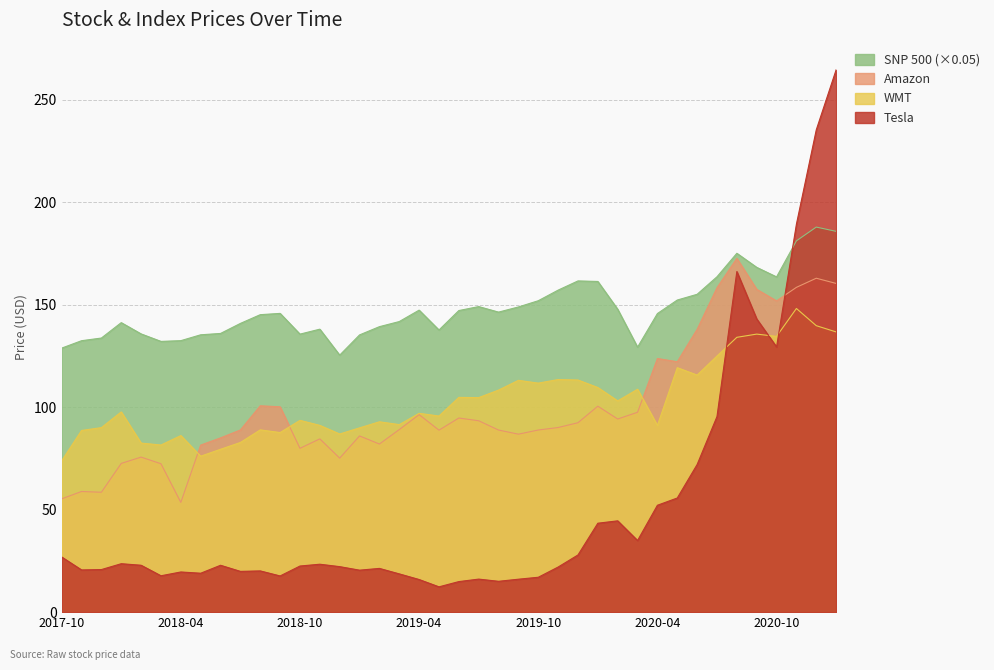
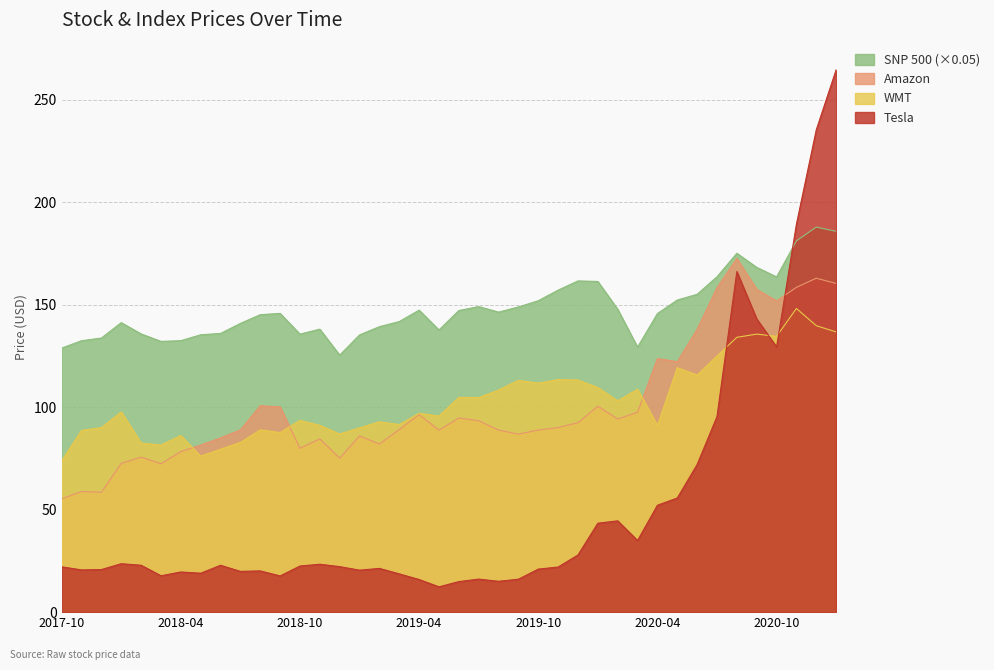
  {
    "SNP 500 (×0.05)": {
      "2017-10": 129,
      "2018-04": 132,
      "2018-10": 136,
      "2019-04": 147,
      "2019-10": 152,
      "2020-04": 146,
      "2020-10": 163
    },
    "Amazon": {
      "2017-10": 55,
-     "2018-04": 54,
+     "2018-04": 78,
      "2018-10": 80,
      "2019-10": 89,
      "2020-04": 124,
      "2020-10": 152
    },
    "WMT": {
      "2017-10": 74,
      "2018-04": 86,
      "2018-10": 94,
      "2019-10": 112,
      "2020-04": 91,
      "2020-10": 134
    },
    "Tesla": {
-     "2017-10": 27,
+     "2017-10": 22,
      "2018-04": 20,
      "2018-10": 22,
      "2019-04": 16,
-     "2019-10": 17,
+     "2019-10": 21,
      "2020-04": 52,
      "2020-10": 129
    }
  }
